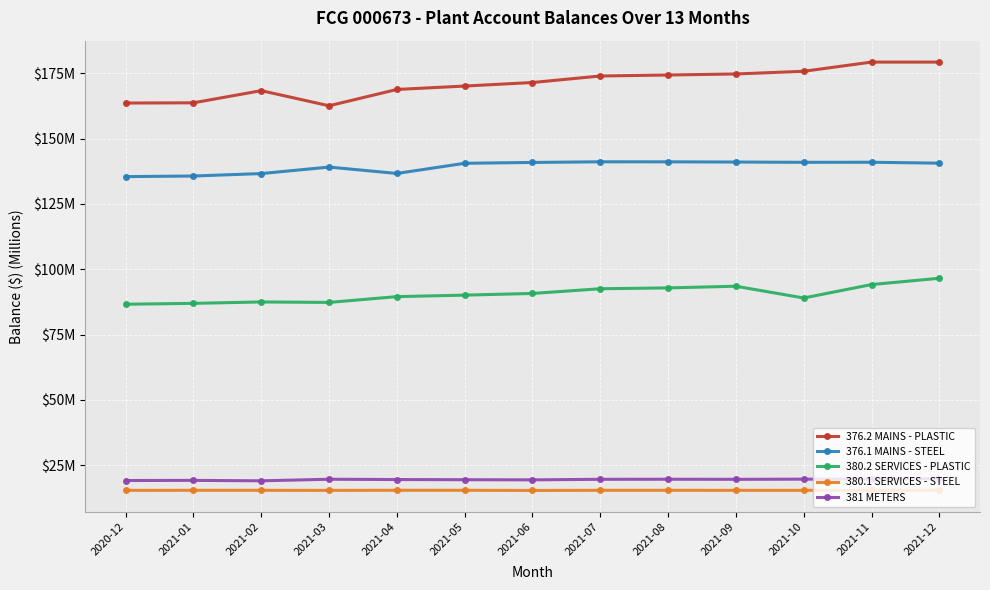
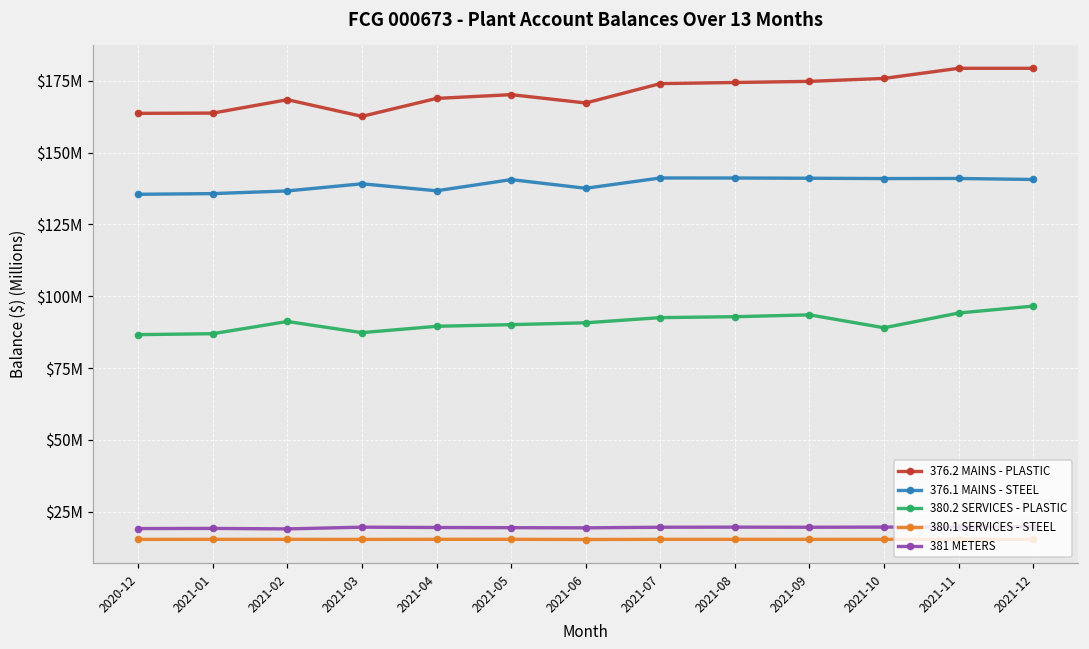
  {
    "376.2 MAINS - PLASTIC": {
      "2020-12": "$164000000",
      "2021-01": "$164000000",
      "2021-02": "$168000000",
      "2021-03": "$163000000",
      "2021-04": "$169000000",
      "2021-05": "$170000000",
-     "2021-06": "$171000000",
+     "2021-06": "$167000000",
      "2021-07": "$174000000",
      "2021-08": "$174000000",
      "2021-09": "$175000000",
      "2021-10": "$176000000",
      "2021-11": "$179000000",
      "2021-12": "$179000000"
    },
    "376.1 MAINS - STEEL": {
      "2020-12": "$135000000",
      "2021-01": "$136000000",
      "2021-02": "$137000000",
      "2021-03": "$139000000",
      "2021-04": "$137000000",
      "2021-05": "$141000000",
-     "2021-06": "$141000000",
+     "2021-06": "$138000000",
      "2021-07": "$141000000",
      "2021-08": "$141000000",
      "2021-09": "$141000000",
      "2021-10": "$141000000",
      "2021-11": "$141000000",
      "2021-12": "$141000000"
    },
    "380.2 SERVICES - PLASTIC": {
      "2020-12": "$87000000",
      "2021-01": "$87000000",
-     "2021-02": "$88000000",
+     "2021-02": "$91000000",
      "2021-03": "$87000000",
      "2021-04": "$90000000",
      "2021-05": "$90000000",
      "2021-06": "$91000000",
      "2021-07": "$93000000",
      "2021-08": "$93000000",
      "2021-09": "$94000000",
      "2021-10": "$89000000",
      "2021-11": "$94000000",
      "2021-12": "$97000000"
    },
    "380.1 SERVICES - STEEL": {
      "2020-12": "$15000000",
      "2021-01": "$15000000",
      "2021-02": "$15000000",
      "2021-03": "$15000000",
      "2021-04": "$15000000",
      "2021-05": "$15000000",
      "2021-06": "$15000000",
      "2021-07": "$15000000",
      "2021-08": "$15000000",
      "2021-09": "$15000000",
      "2021-10": "$15000000"
    },
    "381 METERS": {
      "2020-12": "$19000000",
      "2021-01": "$19000000",
      "2021-02": "$19000000",
      "2021-03": "$20000000",
      "2021-04": "$20000000",
      "2021-05": "$19000000",
      "2021-06": "$19000000",
      "2021-07": "$20000000",
      "2021-08": "$20000000",
      "2021-09": "$20000000",
      "2021-10": "$20000000"
    }
  }
